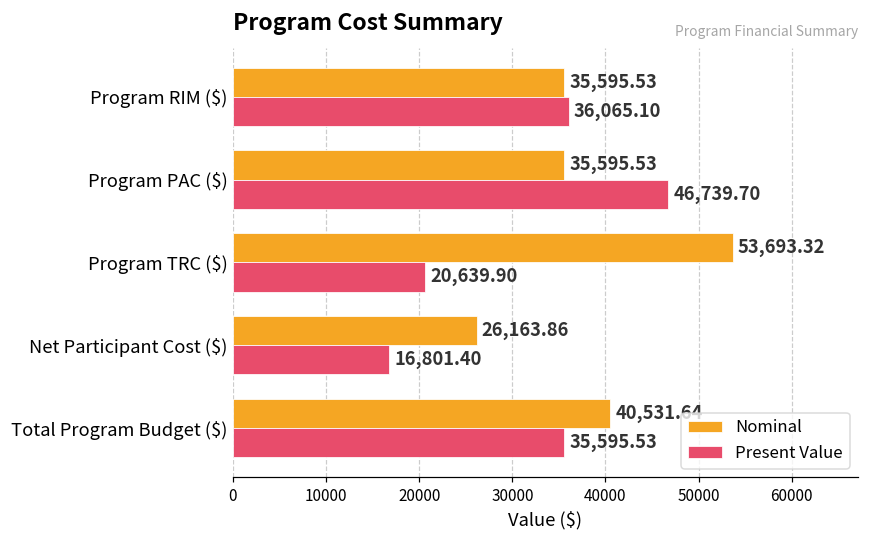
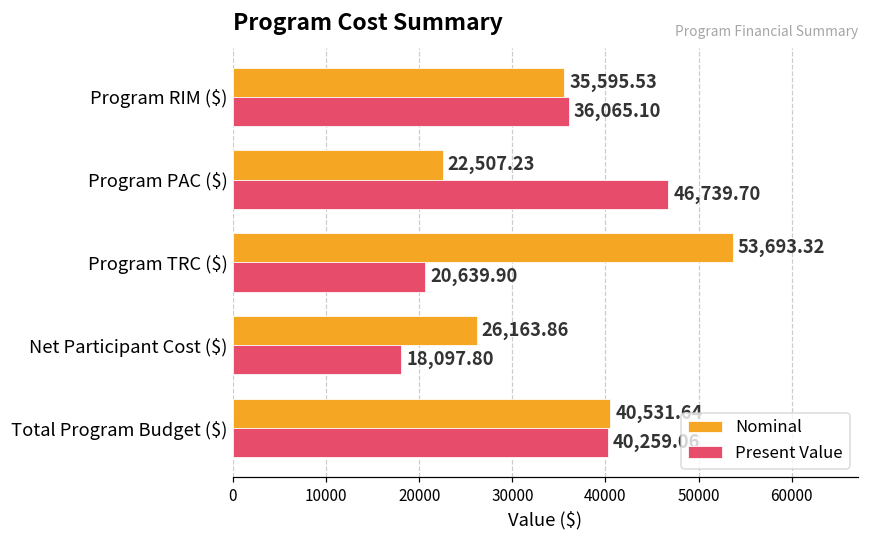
  {
    "Nominal": {
      "Program RIM ($)": "35,595.53",
-     "Program PAC ($)": "35,595.53",
+     "Program PAC ($)": "22,507.23",
      "Program TRC ($)": "53,693.32",
      "Net Participant Cost ($)": "26,163.86"
    },
    "Present Value": {
      "Program RIM ($)": "36,065.10",
      "Program PAC ($)": "46,739.70",
      "Program TRC ($)": "20,639.90",
-     "Net Participant Cost ($)": "16,801.40",
-     "Total Program Budget ($)": "36000"
+     "Net Participant Cost ($)": "18,097.80",
+     "Total Program Budget ($)": "40000"
    }
  }
